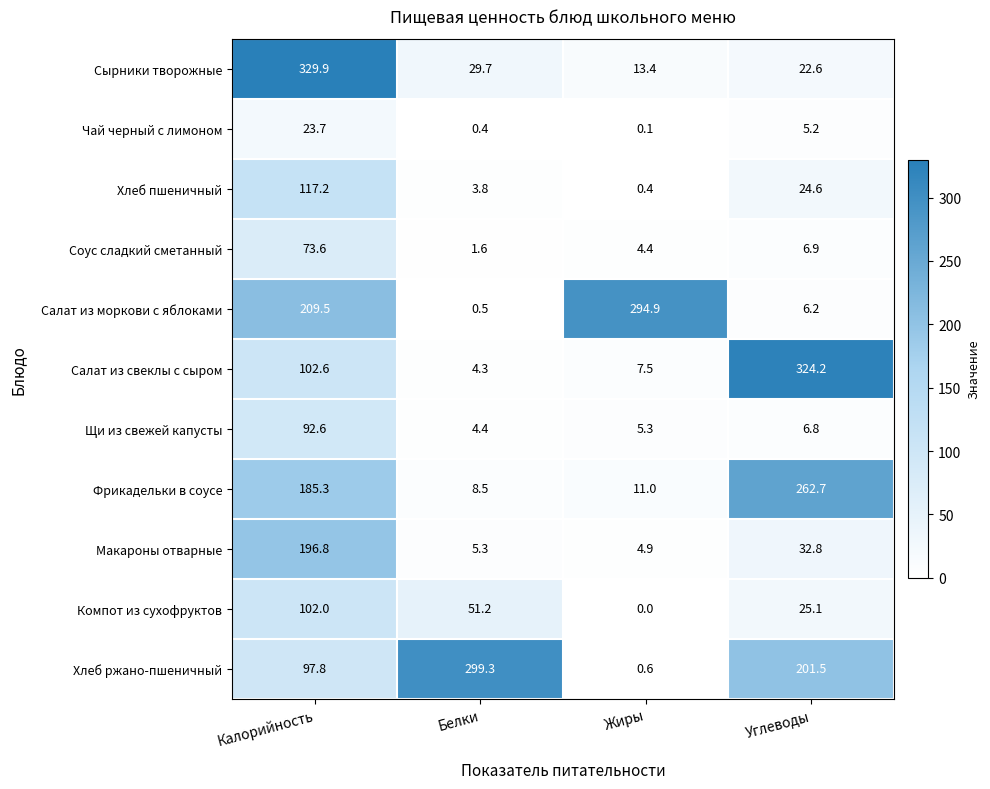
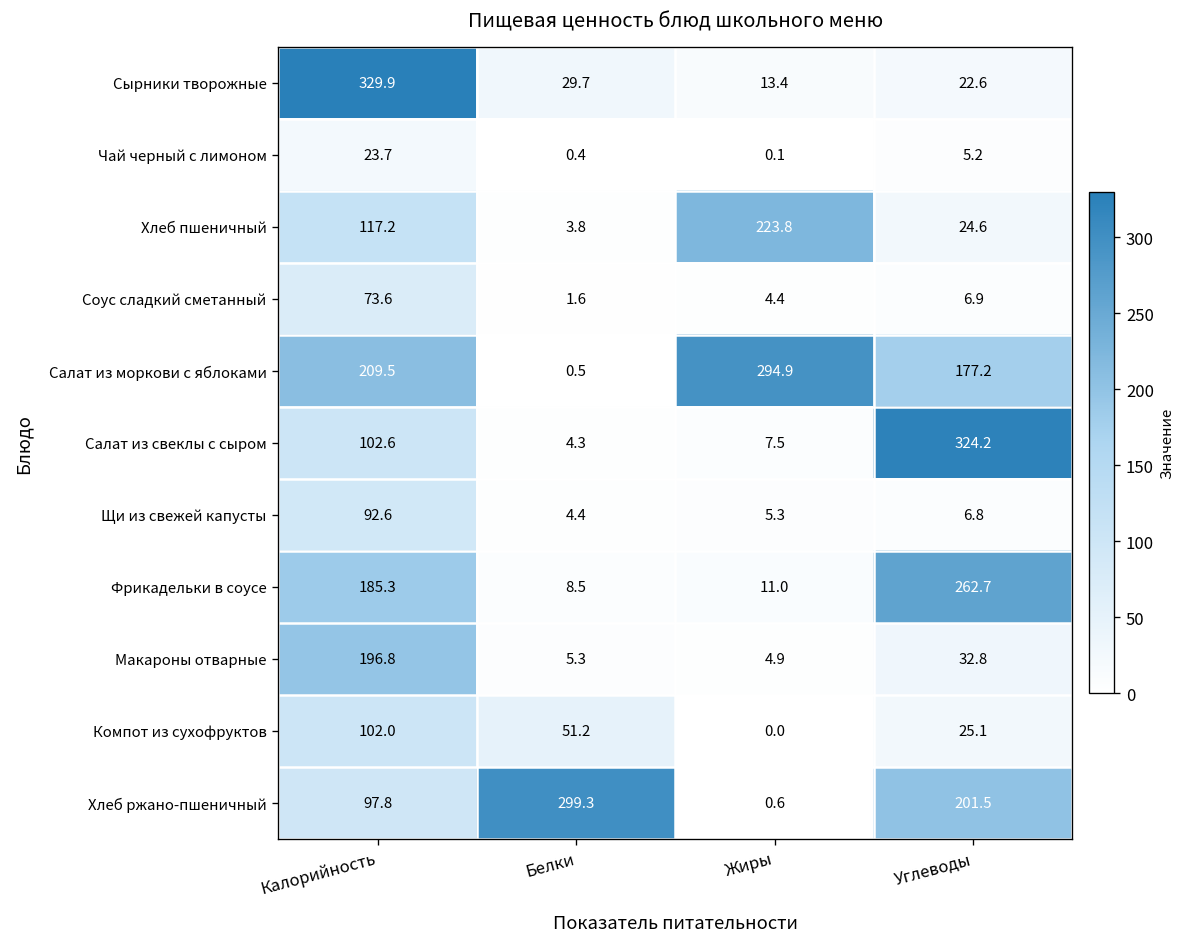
  {
    "Сырники творожные": {
      "Калорийность": 329.9,
      "Белки": 29.7,
      "Жиры": 13.4,
      "Углеводы": 22.6
    },
    "Чай черный с лимоном": {
      "Калорийность": 23.7,
      "Белки": 0.4,
      "Жиры": 0.1,
      "Углеводы": 5.2
    },
    "Хлеб пшеничный": {
      "Калорийность": 117.2,
      "Белки": 3.8,
-     "Жиры": 0.4,
+     "Жиры": 223.8,
      "Углеводы": 24.6
    },
    "Соус сладкий сметанный": {
      "Калорийность": 73.6,
      "Белки": 1.6,
      "Жиры": 4.4,
      "Углеводы": 6.9
    },
    "Салат из моркови с яблоками": {
      "Калорийность": 209.5,
      "Белки": 0.5,
      "Жиры": 294.9,
-     "Углеводы": 6.2
+     "Углеводы": 177.2
    },
    "Салат из свеклы с сыром": {
      "Калорийность": 102.6,
      "Белки": 4.3,
      "Жиры": 7.5,
      "Углеводы": 324.2
    },
    "Щи из свежей капусты": {
      "Калорийность": 92.6,
      "Белки": 4.4,
      "Жиры": 5.3,
      "Углеводы": 6.8
    },
    "Фрикадельки в соусе": {
      "Калорийность": 185.3,
      "Белки": 8.5,
      "Жиры": 11.0,
      "Углеводы": 262.7
    },
    "Макароны отварные": {
      "Калорийность": 196.8,
      "Белки": 5.3,
      "Жиры": 4.9,
      "Углеводы": 32.8
    },
    "Компот из сухофруктов": {
      "Калорийность": 102.0,
      "Белки": 51.2,
      "Жиры": 0.0,
      "Углеводы": 25.1
    },
    "Хлеб ржано-пшеничный": {
      "Калорийность": 97.8,
      "Белки": 299.3,
      "Жиры": 0.6,
      "Углеводы": 201.5
    }
  }
